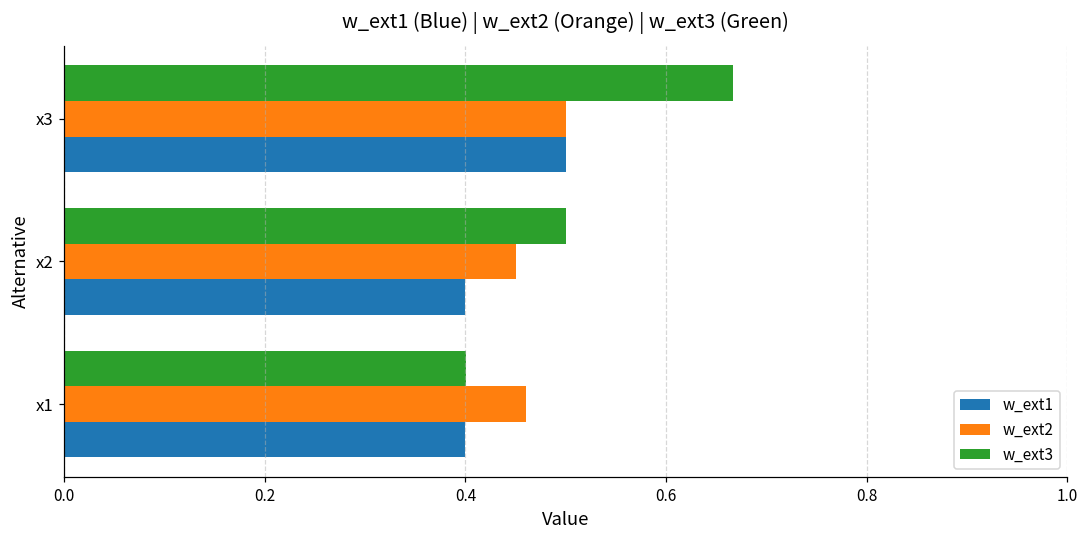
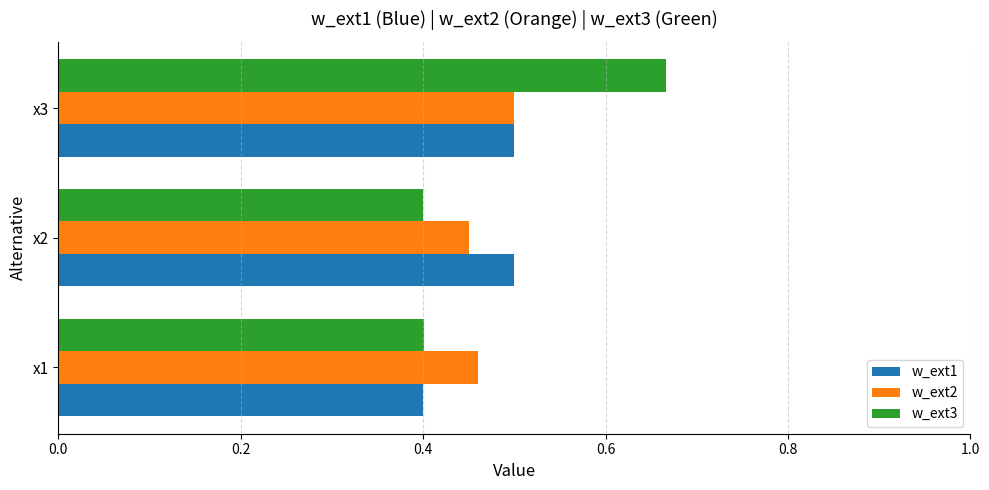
  {
    "w_ext1": {
      "x3": 0.5,
-     "x2": 0.4,
+     "x2": 0.5,
      "x1": 0.4
    },
    "w_ext2": {
      "x3": 0.5,
      "x2": 0.45,
      "x1": 0.46
    },
    "w_ext3": {
      "x3": 0.67,
-     "x2": 0.5,
+     "x2": 0.4,
      "x1": 0.4
    }
  }
